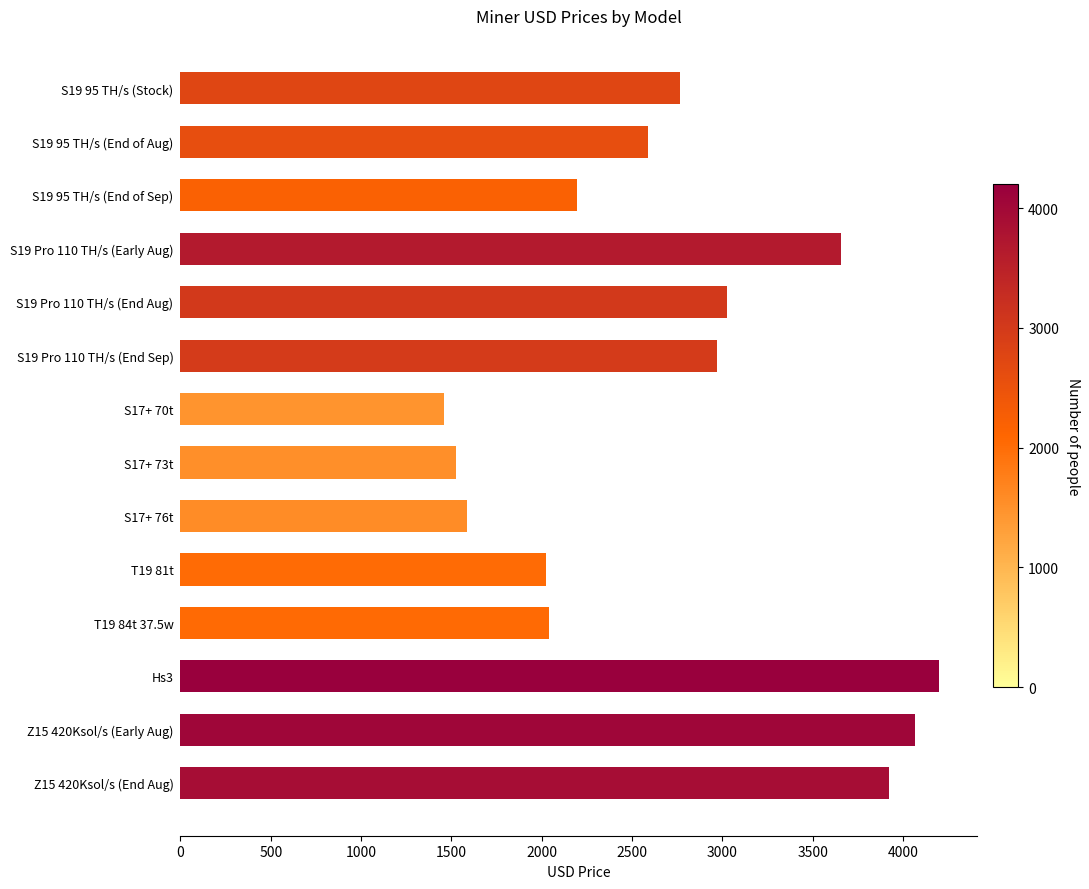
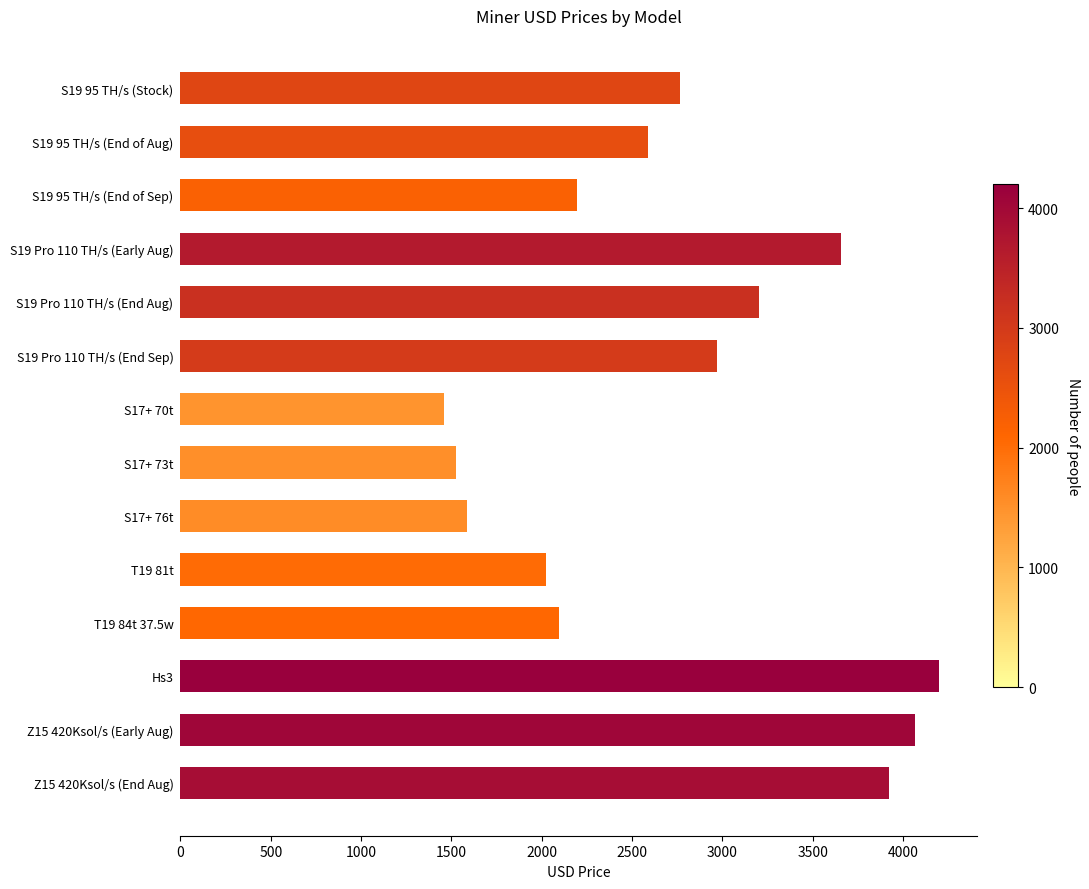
  {
    "S19 95 TH/s (Stock)": 2770,
    "S19 95 TH/s (End of Aug)": 2590,
    "S19 95 TH/s (End of Sep)": 2200,
    "S19 Pro 110 TH/s (Early Aug)": 3660,
-   "S19 Pro 110 TH/s (End Aug)": 3020,
+   "S19 Pro 110 TH/s (End Aug)": 3200,
    "S19 Pro 110 TH/s (End Sep)": 2970,
    "S17+ 70t": 1460,
    "S17+ 73t": 1530,
    "S17+ 76t": 1580,
    "T19 81t": 2020,
-   "T19 84t 37.5w": 2040,
+   "T19 84t 37.5w": 2090,
    "Hs3": 4200,
    "Z15 420Ksol/s (Early Aug)": 4070,
    "Z15 420Ksol/s (End Aug)": 3920
  }
